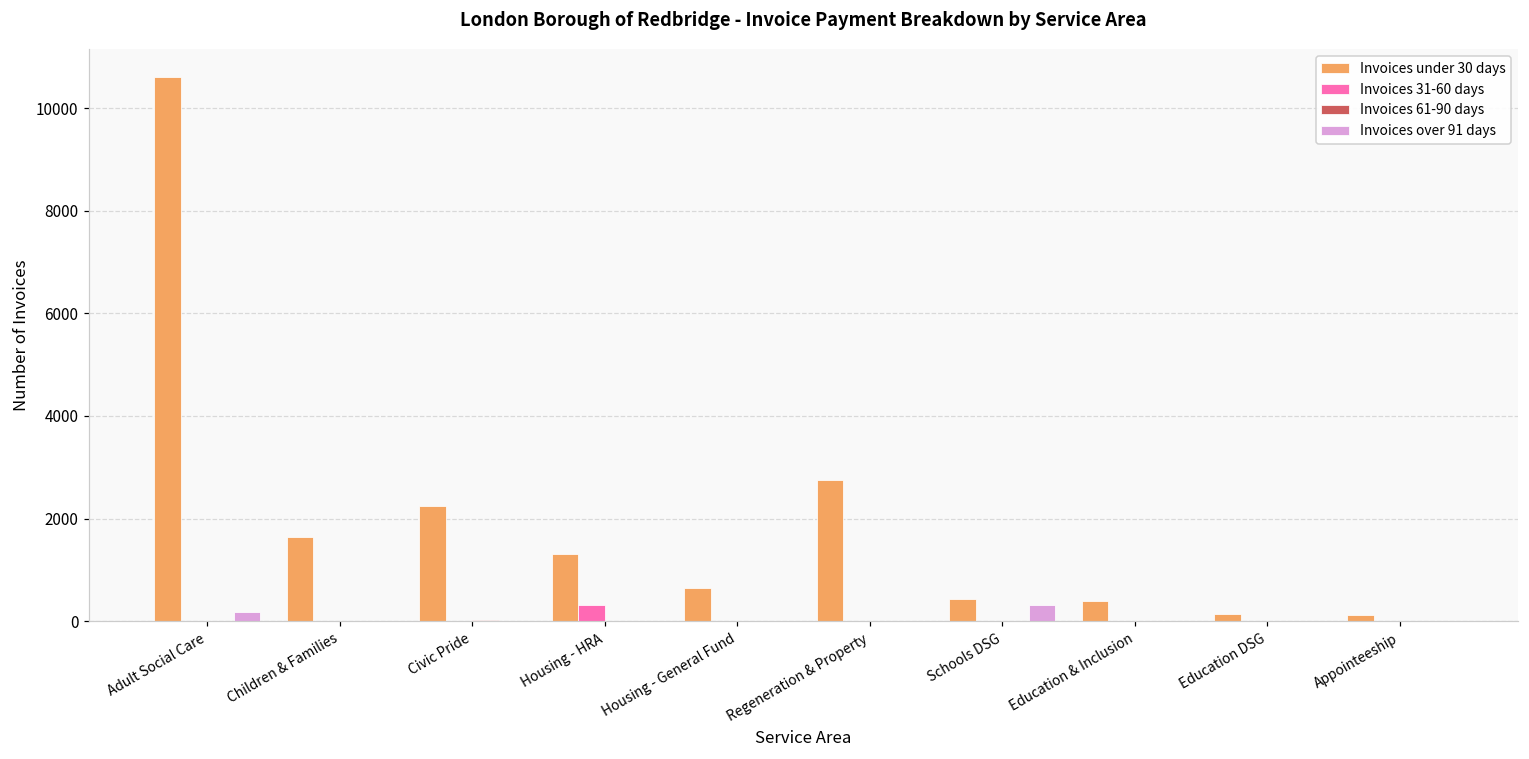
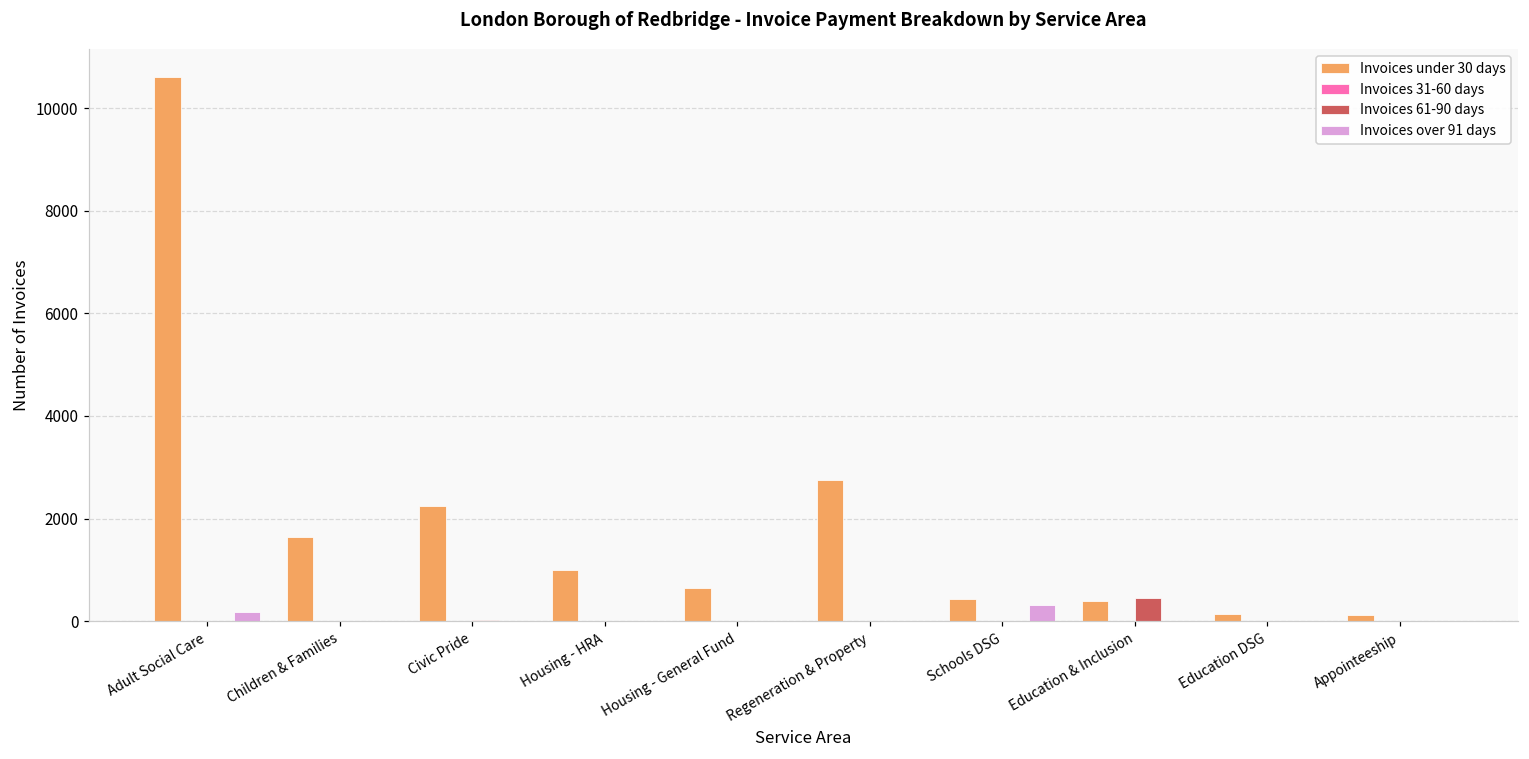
  {
    "Invoices under 30 days": {
      "Adult Social Care": 10600,
      "Children & Families": 1600,
      "Civic Pride": 2300,
-     "Housing - HRA": 1300,
+     "Housing - HRA": 1000,
      "Housing - General Fund": 600,
      "Regeneration & Property": 2800,
      "Schools DSG": 400,
      "Education & Inclusion": 400,
      "Education DSG": 100,
      "Appointeeship": 100
    },
    "Invoices 31-60 days": {
-     "Housing - HRA": 300,
+     "Housing - HRA": 0,
      "Housing - General Fund": 0,
      "Schools DSG": 0,
      "Education DSG": 0,
      "Appointeeship": 0
    },
    "Invoices 61-90 days": {
      "Adult Social Care": 0,
      "Housing - General Fund": 0,
      "Regeneration & Property": 0,
      "Schools DSG": 0,
-     "Education & Inclusion": 0,
+     "Education & Inclusion": 500,
      "Education DSG": 0,
      "Appointeeship": 0
    },
    "Invoices over 91 days": {
      "Adult Social Care": 200,
      "Housing - General Fund": 0,
      "Schools DSG": 300,
      "Education & Inclusion": 0,
      "Appointeeship": 0
    }
  }
